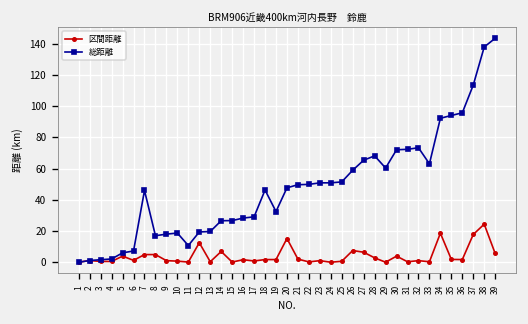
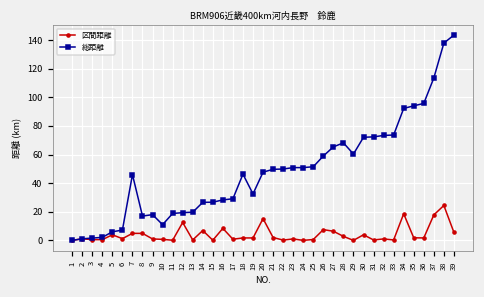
  {
    "区間距離": {
      "5": 4,
      "6": 1,
      "7": 5,
      "8": 5,
      "9": 1,
      "10": 1,
      "11": 0,
      "12": 13,
      "13": 0,
      "14": 7,
      "15": 0,
-     "16": 2,
+     "16": 8,
      "17": 1,
      "18": 2,
      "19": 2,
      "20": 15,
      "21": 2,
      "22": 0,
      "23": 1,
      "24": 0,
      "25": 1,
      "26": 8,
      "27": 6,
      "28": 3,
      "29": 0,
      "30": 4,
      "31": 0,
      "32": 1,
      "33": 0,
      "34": 19,
      "35": 2,
      "36": 2,
      "37": 18,
      "38": 24,
      "39": 6
    },
    "総距離": {
      "5": 6,
      "6": 7,
      "7": 46,
      "8": 17,
      "9": 18,
-     "10": 19,
-     "11": 11,
+     "10": 11,
+     "11": 19,
      "12": 19,
      "13": 20,
      "14": 27,
      "15": 27,
      "16": 28,
      "17": 29,
      "18": 46,
      "19": 33,
      "20": 48,
      "21": 50,
      "22": 50,
      "23": 51,
      "24": 51,
      "25": 52,
      "26": 59,
      "27": 65,
      "28": 68,
      "29": 60,
      "30": 72,
      "31": 72,
      "32": 73,
-     "33": 63,
+     "33": 74,
      "34": 92,
      "35": 94,
      "36": 96,
      "37": 114,
      "38": 138,
      "39": 144
    }
  }
